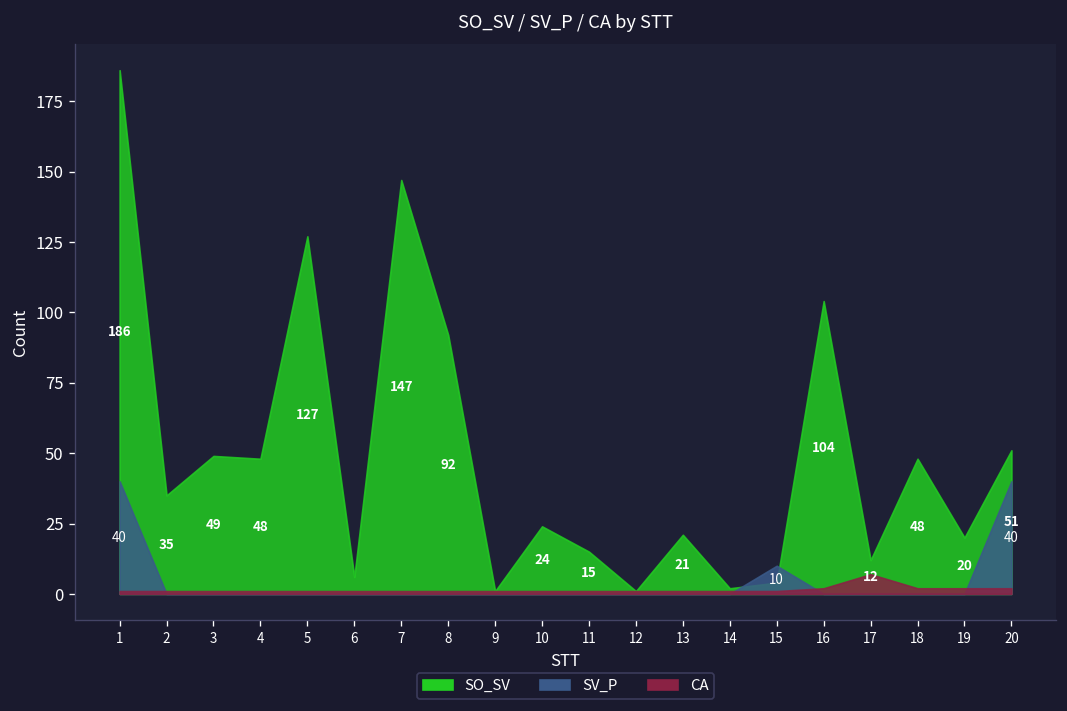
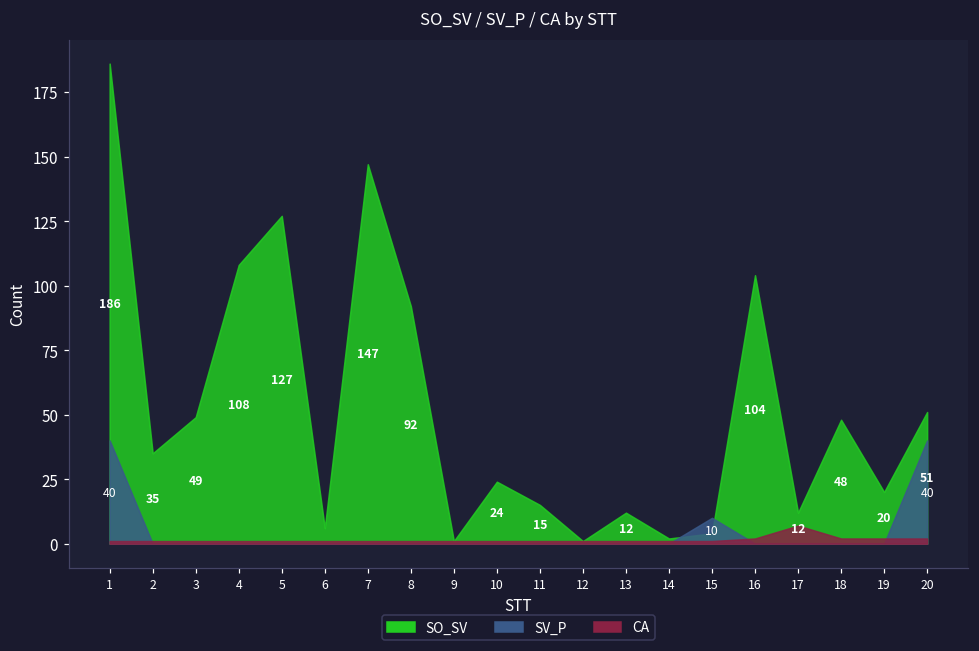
  {
    "SO_SV": {
-     "4": 48,
+     "4": 108,
      "10": 24,
      "11": 15,
-     "13": 21,
+     "13": 12,
      "17": 12,
      "19": 20
    },
    "SV_P": {
      "15": 10
    },
    "CA": {
      "16": 2,
      "18": 2,
      "20": 2
    }
  }
